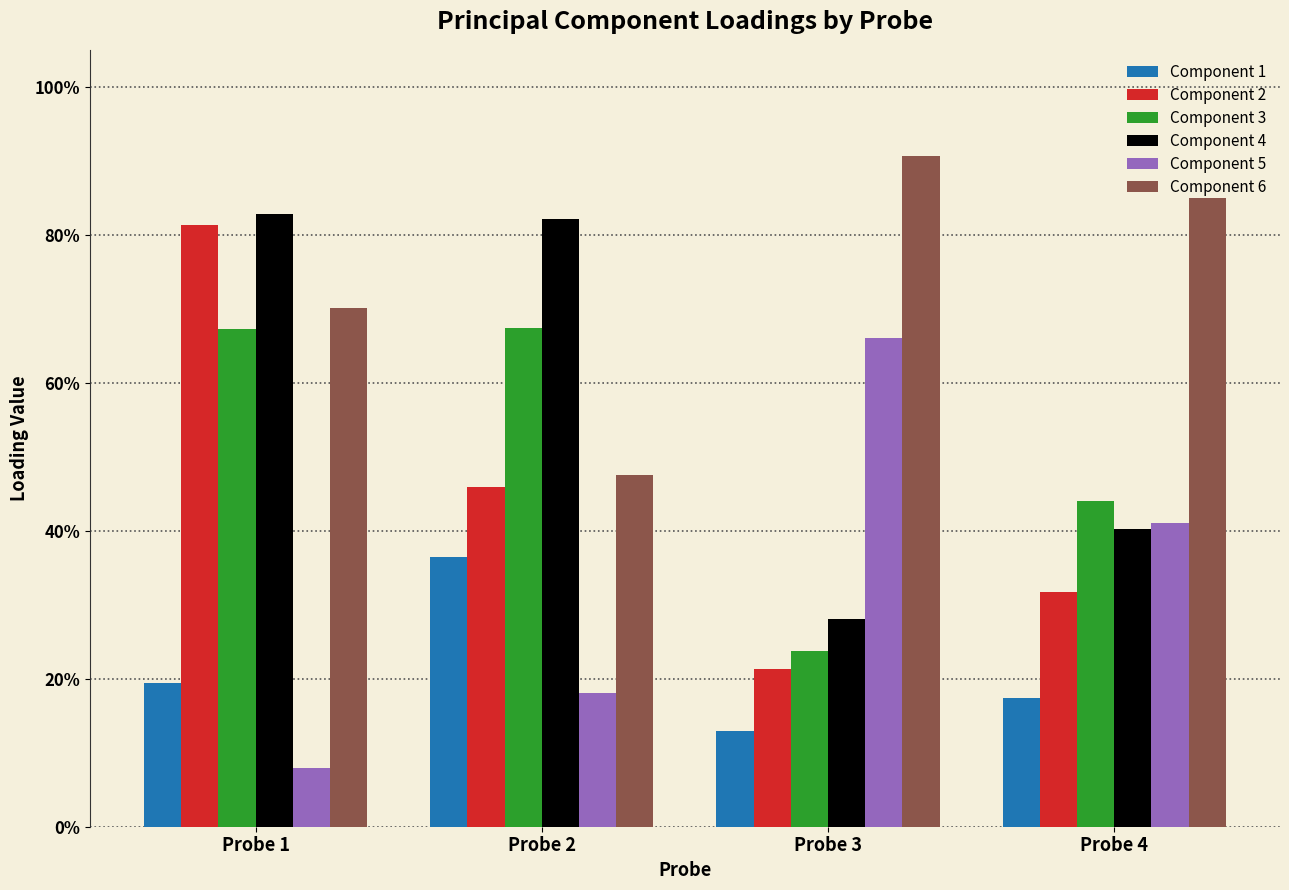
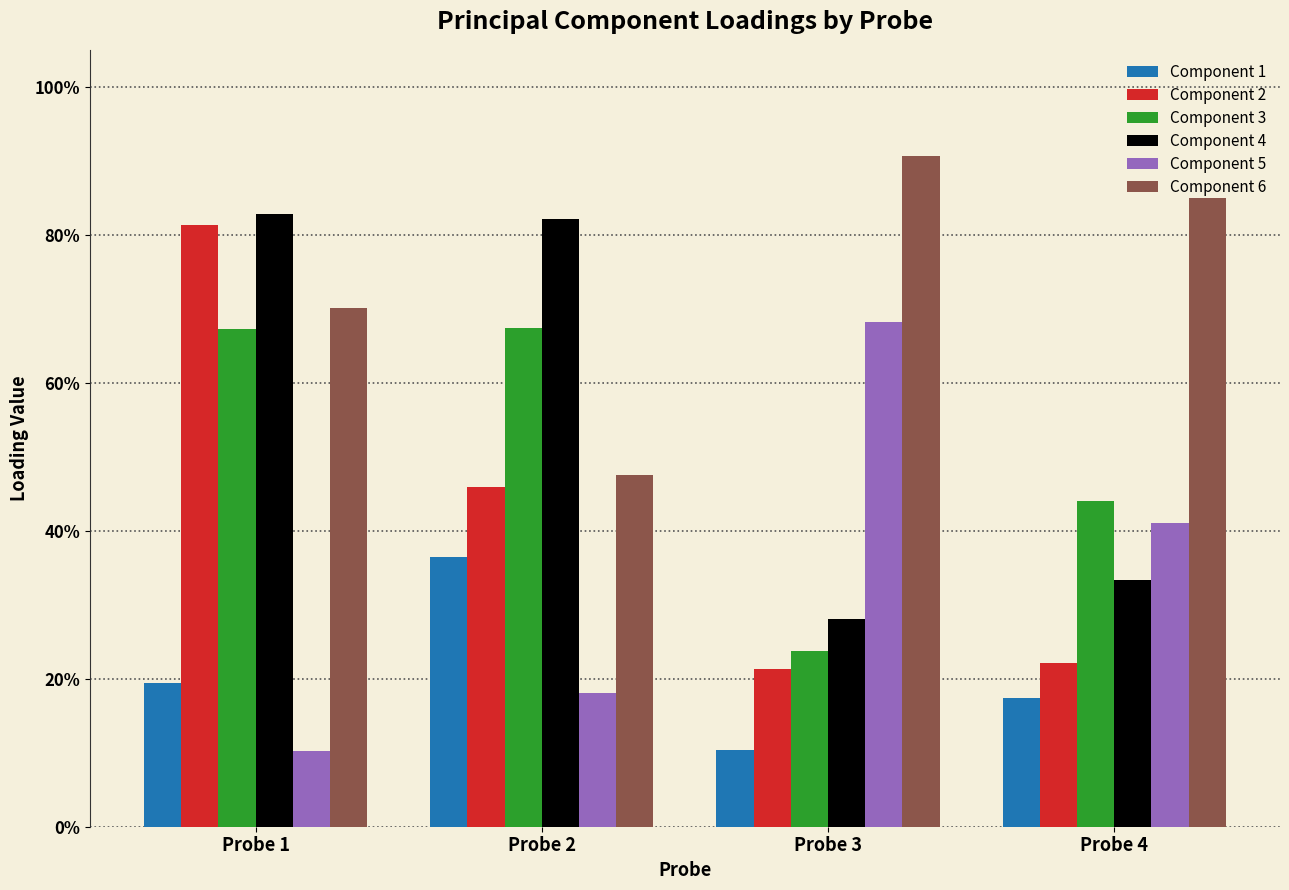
  {
    "Component 1": {
      "Probe 1": "19%",
      "Probe 2": "36%",
-     "Probe 3": "13%",
+     "Probe 3": "10%",
      "Probe 4": "17%"
    },
    "Component 2": {
      "Probe 1": "81%",
      "Probe 2": "46%",
      "Probe 3": "21%",
-     "Probe 4": "32%"
+     "Probe 4": "22%"
    },
    "Component 3": {
      "Probe 1": "67%",
      "Probe 2": "67%",
      "Probe 3": "24%",
      "Probe 4": "44%"
    },
    "Component 4": {
      "Probe 1": "83%",
      "Probe 2": "82%",
      "Probe 3": "28%",
-     "Probe 4": "40%"
+     "Probe 4": "33%"
    },
    "Component 5": {
-     "Probe 1": "8%",
+     "Probe 1": "10%",
      "Probe 2": "18%",
-     "Probe 3": "66%",
+     "Probe 3": "68%",
      "Probe 4": "41%"
    },
    "Component 6": {
      "Probe 1": "70%",
      "Probe 2": "48%",
      "Probe 3": "91%",
      "Probe 4": "85%"
    }
  }
